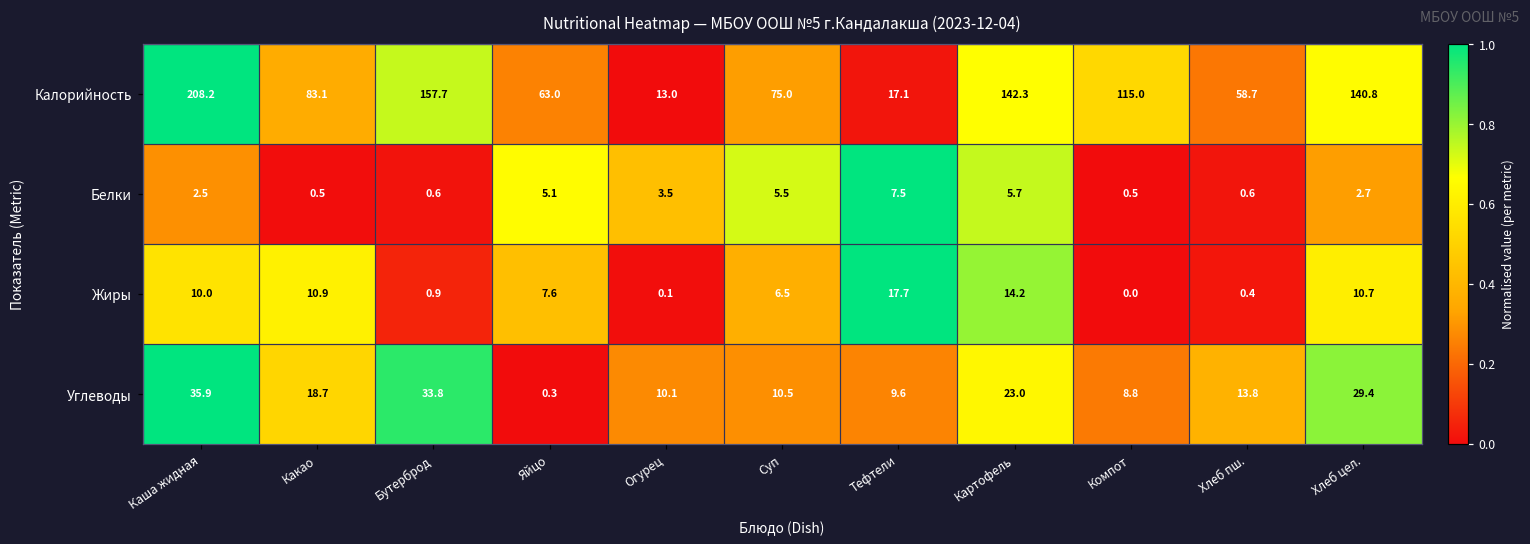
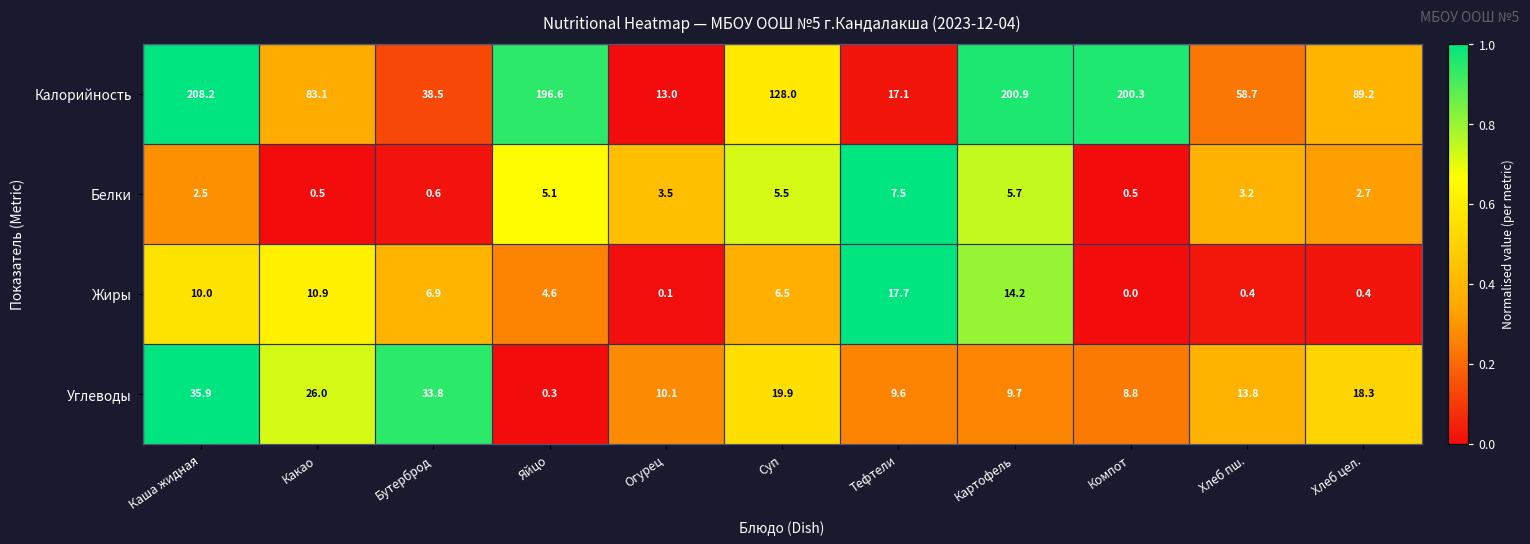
  {
    "Калорийность": {
      "Каша жидная": 208.2,
      "Какао": 83.1,
-     "Бутерброд": 157.7,
-     "Яйцо": 63.0,
+     "Бутерброд": 38.5,
+     "Яйцо": 196.6,
      "Огурец": 13.0,
-     "Суп": 75.0,
+     "Суп": 128.0,
      "Тефтели": 17.1,
-     "Картофель": 142.3,
-     "Компот": 115.0,
+     "Картофель": 200.9,
+     "Компот": 200.3,
      "Хлеб пш.": 58.7,
-     "Хлеб цел.": 140.8
+     "Хлеб цел.": 89.2
    },
    "Белки": {
      "Каша жидная": 2.5,
      "Какао": 0.5,
      "Бутерброд": 0.6,
      "Яйцо": 5.1,
      "Огурец": 3.5,
      "Суп": 5.5,
      "Тефтели": 7.5,
      "Картофель": 5.7,
      "Компот": 0.5,
-     "Хлеб пш.": 0.6,
+     "Хлеб пш.": 3.2,
      "Хлеб цел.": 2.7
    },
    "Жиры": {
      "Каша жидная": 10.0,
      "Какао": 10.9,
-     "Бутерброд": 0.9,
-     "Яйцо": 7.6,
+     "Бутерброд": 6.9,
+     "Яйцо": 4.6,
      "Огурец": 0.1,
      "Суп": 6.5,
      "Тефтели": 17.7,
      "Картофель": 14.2,
      "Компот": 0.0,
      "Хлеб пш.": 0.4,
-     "Хлеб цел.": 10.7
+     "Хлеб цел.": 0.4
    },
    "Углеводы": {
      "Каша жидная": 35.9,
-     "Какао": 18.7,
+     "Какао": 26.0,
      "Бутерброд": 33.8,
      "Яйцо": 0.3,
      "Огурец": 10.1,
-     "Суп": 10.5,
+     "Суп": 19.9,
      "Тефтели": 9.6,
-     "Картофель": 23.0,
+     "Картофель": 9.7,
      "Компот": 8.8,
      "Хлеб пш.": 13.8,
-     "Хлеб цел.": 29.4
+     "Хлеб цел.": 18.3
    }
  }
